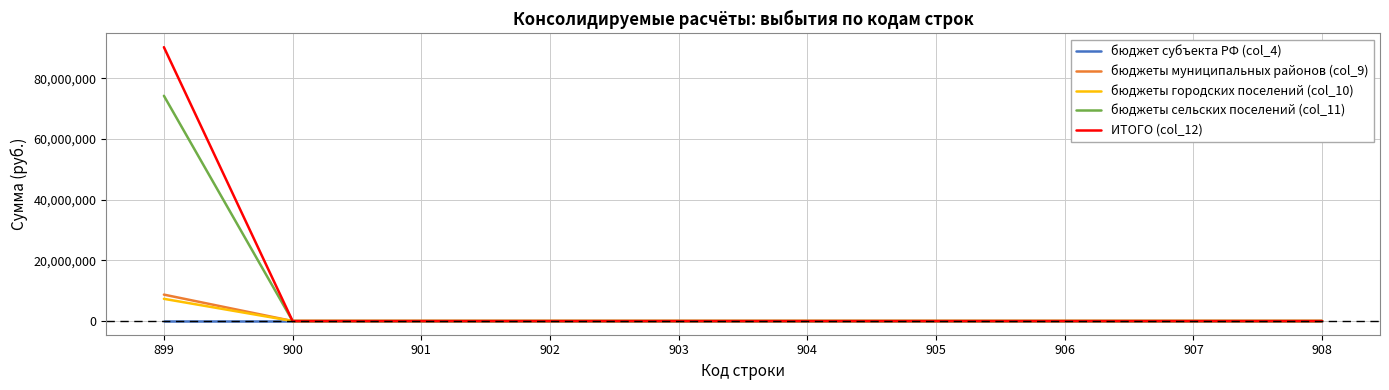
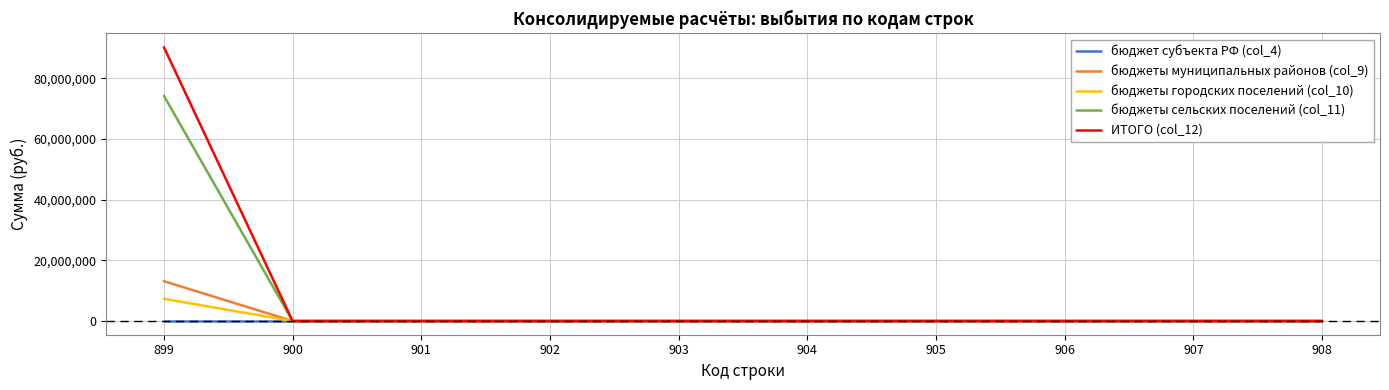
  {
    "бюджет субъекта РФ (col_4)": {
      "899": "0"
    },
    "бюджеты муниципальных районов (col_9)": {
-     "899": "9,000,000"
+     "899": "13,000,000"
    },
    "бюджеты городских поселений (col_10)": {
      "899": "7,000,000"
    },
    "бюджеты сельских поселений (col_11)": {
      "899": "74,000,000"
    },
    "ИТОГО (col_12)": {
      "899": "90,000,000"
    }
  }
